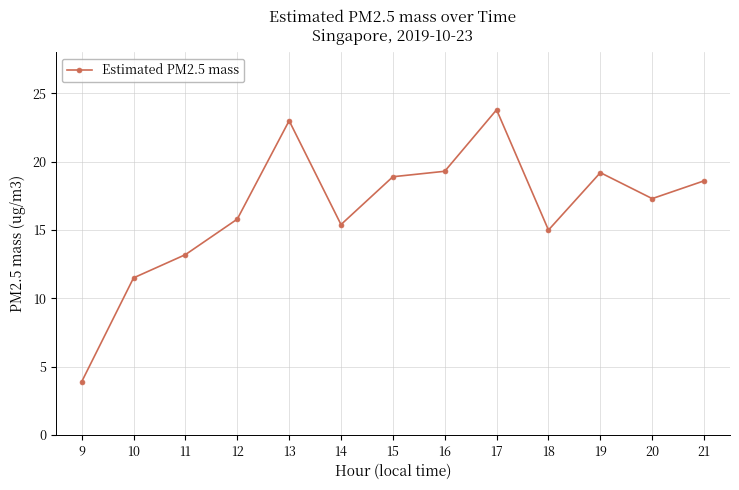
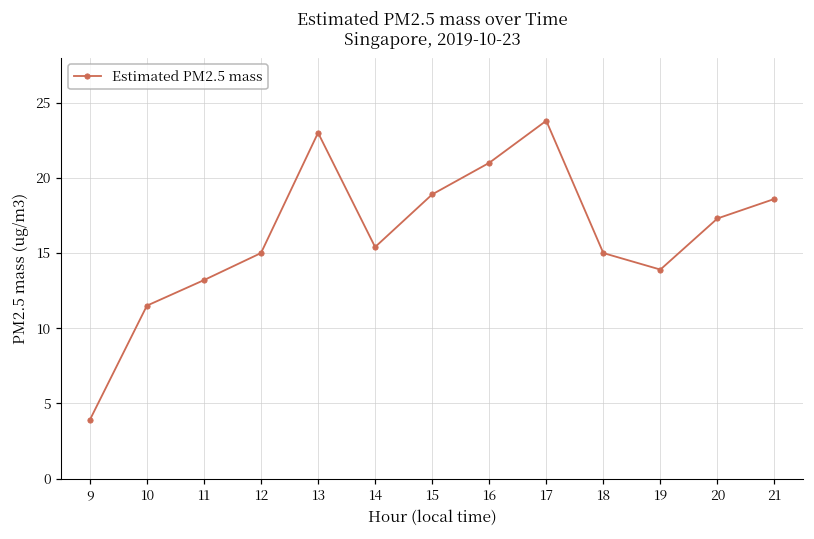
  {
    "9": 3.9,
    "10": 11.5,
    "11": 13.2,
-   "12": 15.8,
+   "12": 15.0,
    "13": 23.0,
    "14": 15.4,
    "15": 18.9,
-   "16": 19.3,
+   "16": 21.0,
    "17": 23.8,
    "18": 15.0,
-   "19": 19.2,
+   "19": 13.9,
    "20": 17.3,
    "21": 18.6
  }
